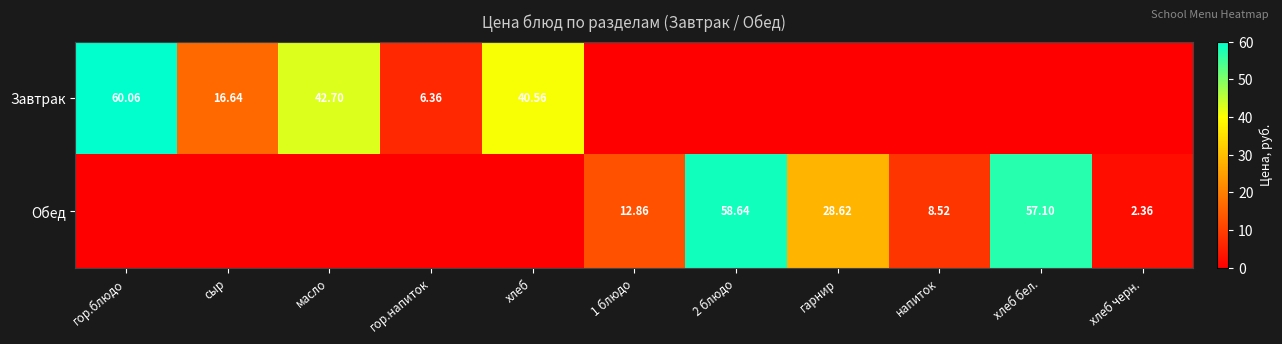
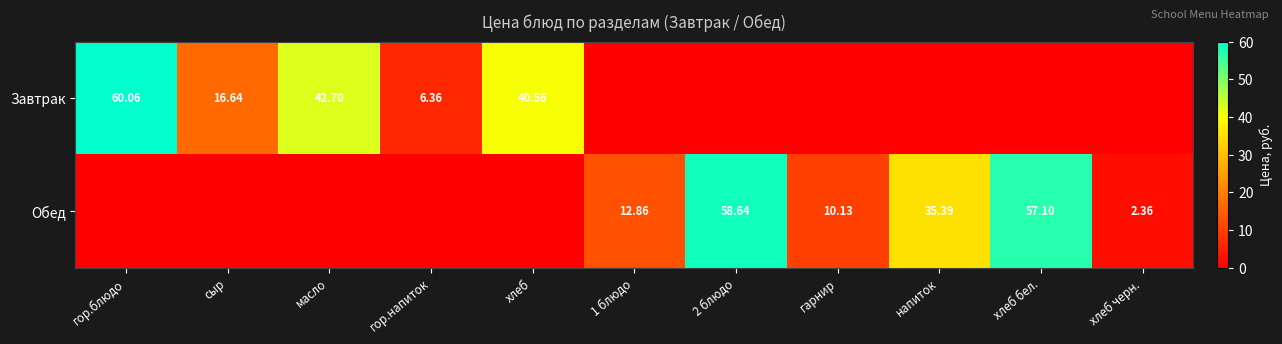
  {
    "Завтрак": {
      "гор.блюдо": 60.06,
      "сыр": 16.64,
      "масло": 42.70,
      "гор.напиток": 6.36,
      "хлеб": 40.56
    },
    "Обед": {
      "1 блюдо": 12.86,
      "2 блюдо": 58.64,
-     "гарнир": 28.62,
-     "напиток": 8.52,
+     "гарнир": 10.13,
+     "напиток": 35.39,
      "хлеб бел.": 57.10,
      "хлеб черн.": 2.36
    }
  }
